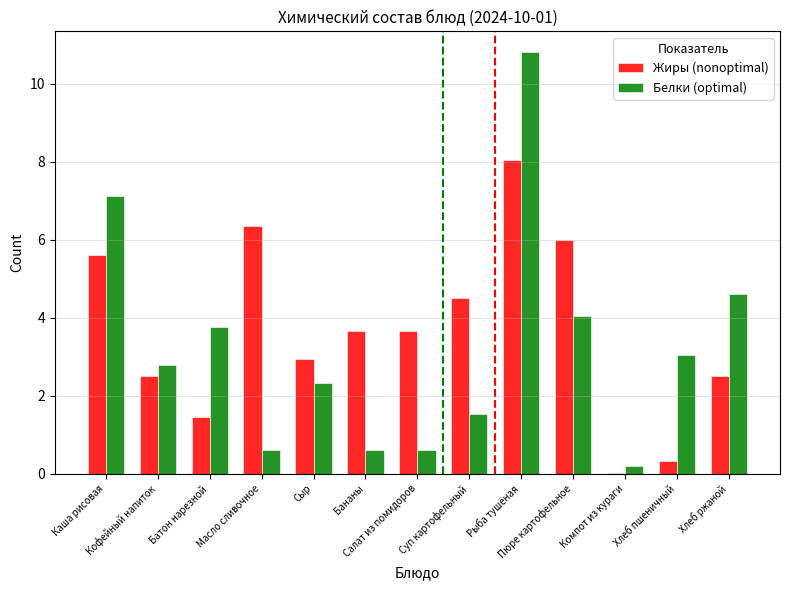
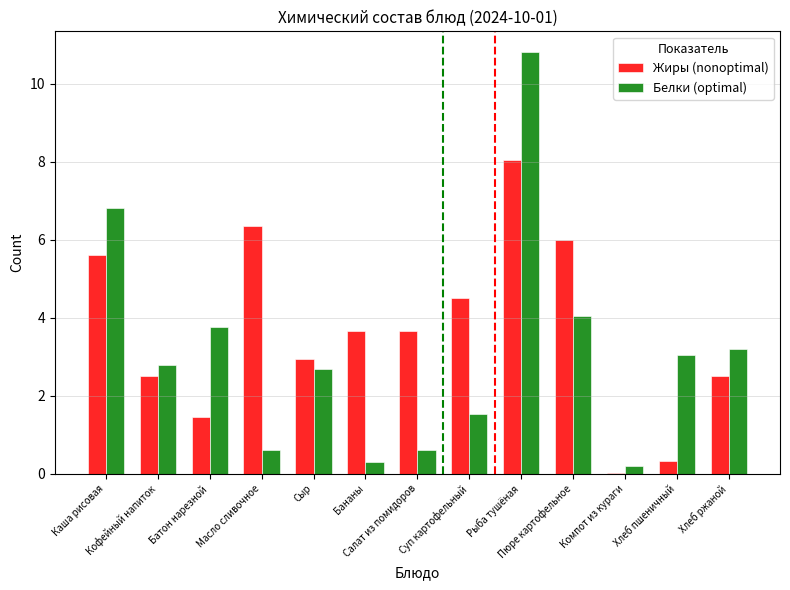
  {
    "Жиры (nonoptimal)": {
      "Каша рисовая": 5.6,
      "Кофейный напиток": 2.5,
      "Батон нарезной": 1.5,
      "Масло сливочное": 6.3,
      "Сыр": 3.0,
      "Бананы": 3.7,
      "Салат из помидоров": 3.7,
      "Суп картофельный": 4.5,
      "Рыба тушёная": 8.0,
      "Пюре картофельное": 6.0,
      "Хлеб пшеничный": 0.3,
      "Хлеб ржаной": 2.5
    },
    "Белки (optimal)": {
-     "Каша рисовая": 7.1,
+     "Каша рисовая": 6.8,
      "Кофейный напиток": 2.8,
      "Батон нарезной": 3.8,
      "Масло сливочное": 0.6,
-     "Сыр": 2.3,
-     "Бананы": 0.6,
+     "Сыр": 2.7,
+     "Бананы": 0.3,
      "Салат из помидоров": 0.6,
      "Суп картофельный": 1.5,
      "Рыба тушёная": 10.8,
      "Пюре картофельное": 4.1,
      "Компот из кураги": 0.2,
      "Хлеб пшеничный": 3.0,
-     "Хлеб ржаной": 4.6
+     "Хлеб ржаной": 3.2
    }
  }
